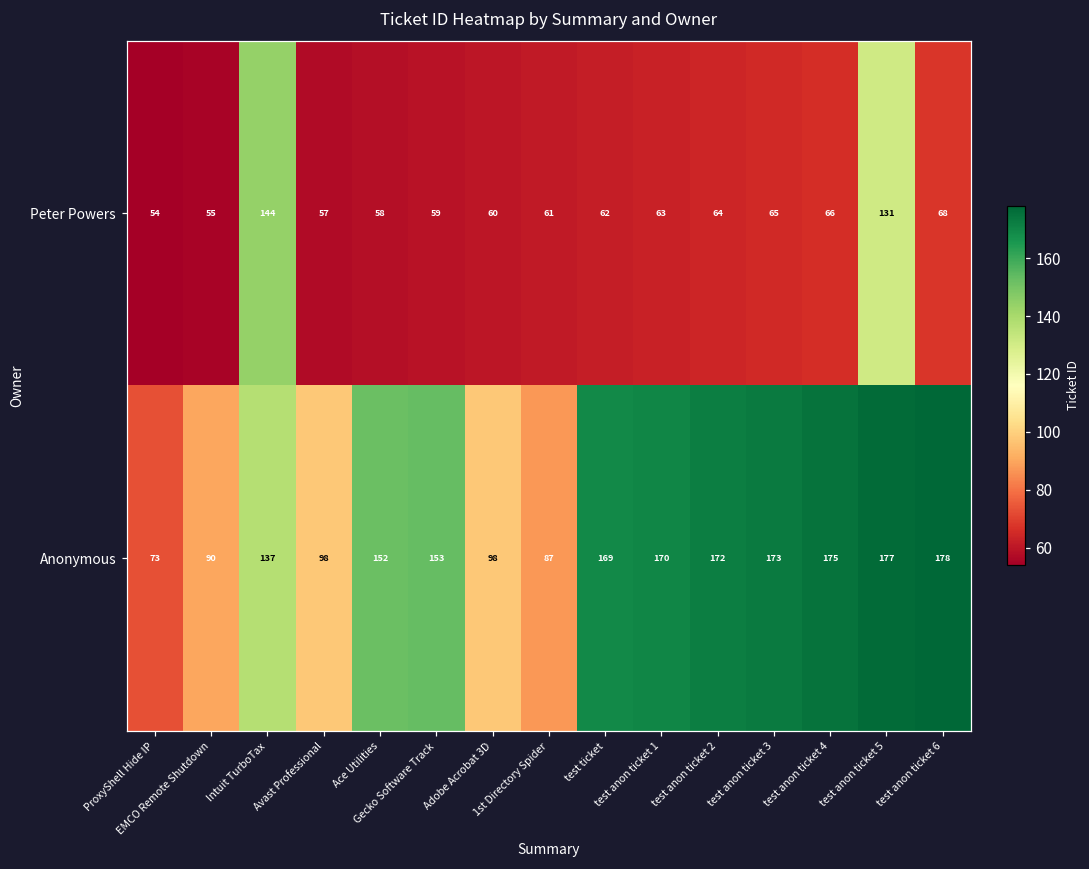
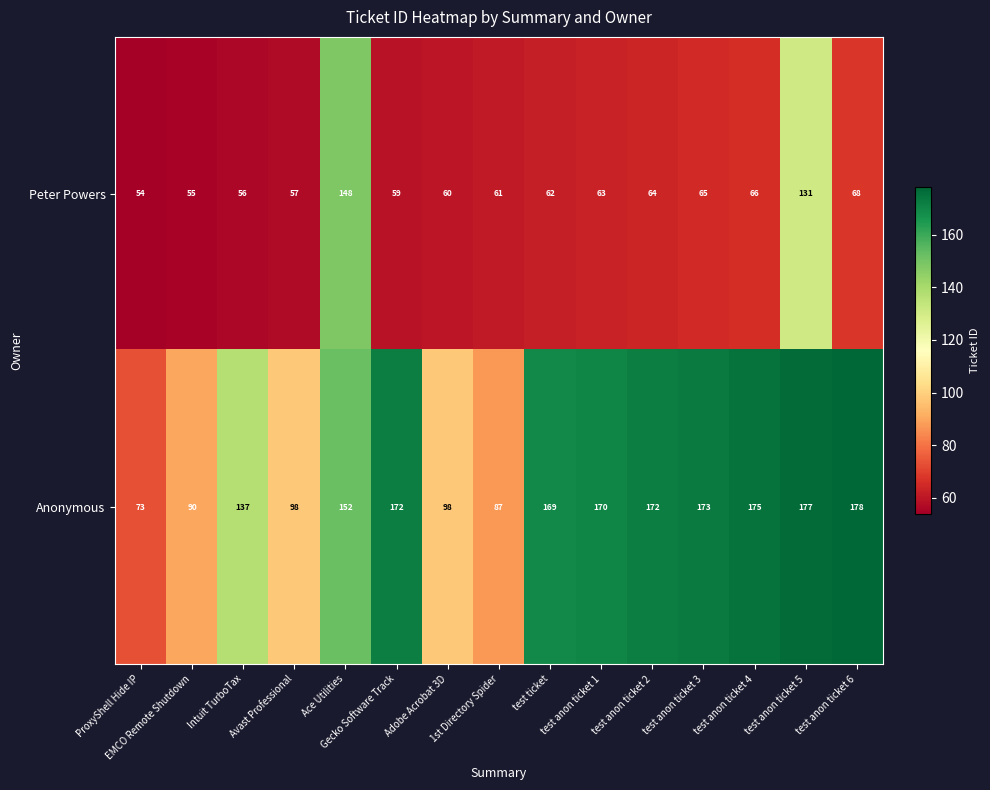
  {
    "Peter Powers": {
      "ProxyShell Hide IP": 54,
      "EMCO Remote Shutdown": 55,
-     "Intuit TurboTax": 144,
+     "Intuit TurboTax": 56,
      "Avast Professional": 57,
-     "Ace Utilities": 58,
+     "Ace Utilities": 148,
      "Gecko Software Track": 59,
      "Adobe Acrobat 3D": 60,
      "1st Directory Spider": 61,
      "test ticket": 62,
      "test anon ticket 1": 63,
      "test anon ticket 2": 64,
      "test anon ticket 3": 65,
      "test anon ticket 4": 66,
      "test anon ticket 5": 131,
      "test anon ticket 6": 68
    },
    "Anonymous": {
      "ProxyShell Hide IP": 73,
      "EMCO Remote Shutdown": 90,
      "Intuit TurboTax": 137,
      "Avast Professional": 98,
      "Ace Utilities": 152,
-     "Gecko Software Track": 153,
+     "Gecko Software Track": 172,
      "Adobe Acrobat 3D": 98,
      "1st Directory Spider": 87,
      "test ticket": 169,
      "test anon ticket 1": 170,
      "test anon ticket 2": 172,
      "test anon ticket 3": 173,
      "test anon ticket 4": 175,
      "test anon ticket 5": 177,
      "test anon ticket 6": 178
    }
  }
